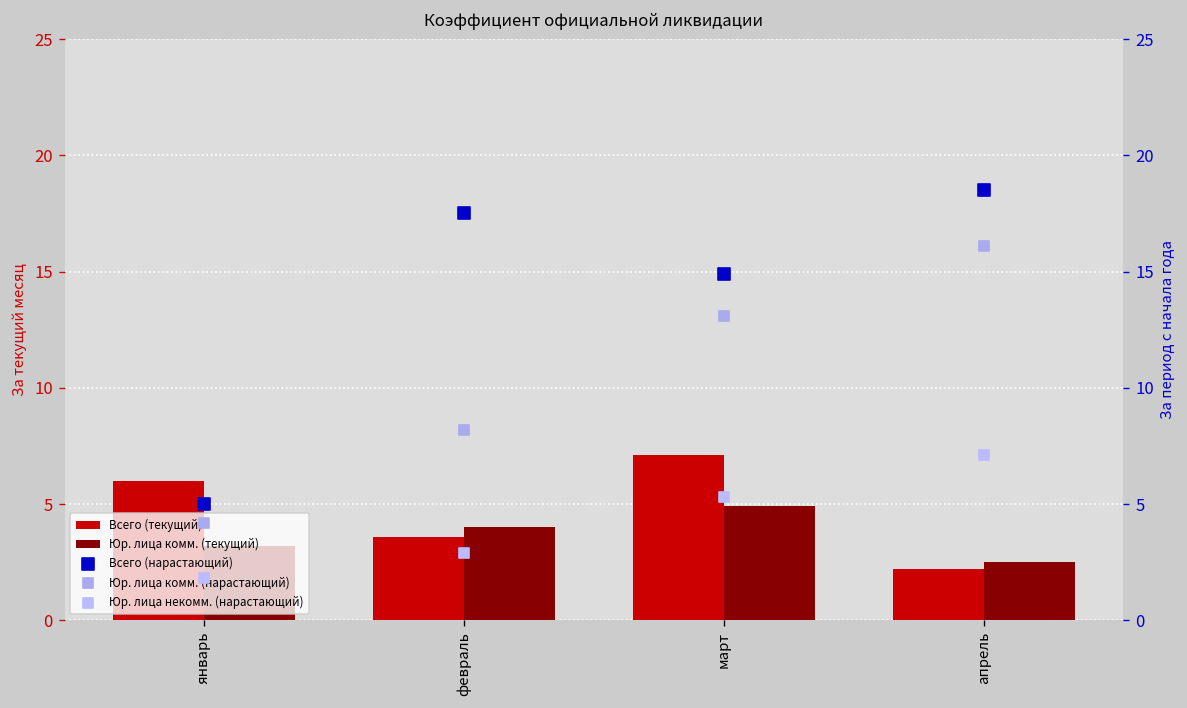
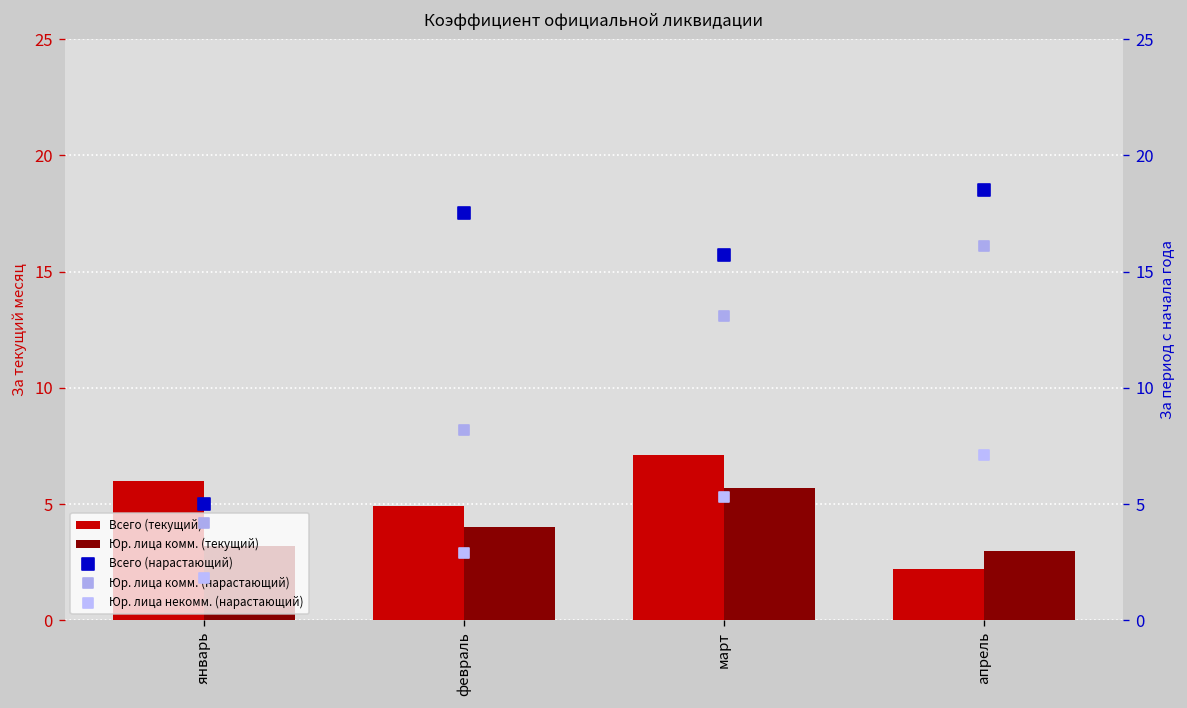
  {
    "Всего (текущий)": {
      "январь": 6.0,
-     "февраль": 3.6,
+     "февраль": 4.9,
      "март": 7.1,
      "апрель": 2.2
    },
    "Юр. лица комм. (текущий)": {
      "февраль": 4.0,
-     "март": 4.9,
-     "апрель": 2.5
+     "март": 5.7,
+     "апрель": 3.0
    },
    "Всего (нарастающий)": {
-     "март": 14.9
+     "март": 15.7
    }
  }
